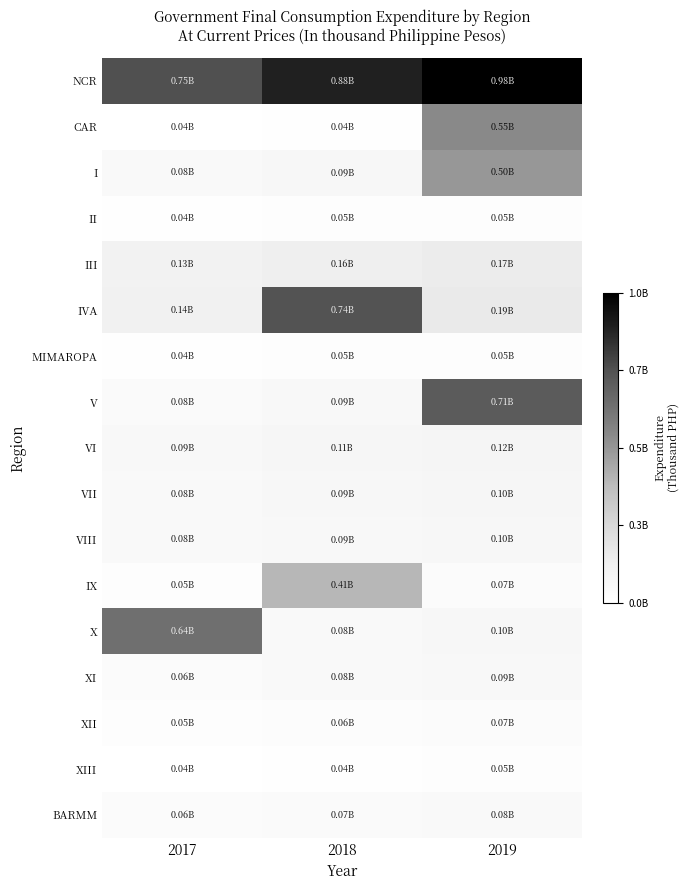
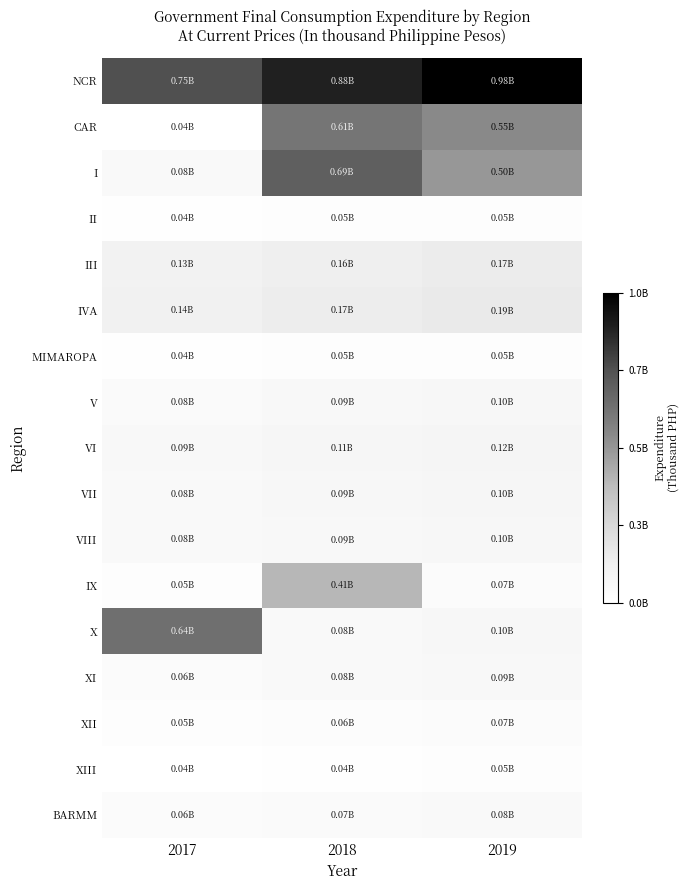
  {
    "NCR": {
      "2017": "0.75B",
      "2018": "0.88B",
      "2019": "0.98B"
    },
    "CAR": {
      "2017": "0.04B",
-     "2018": "0.04B",
+     "2018": "0.61B",
      "2019": "0.55B"
    },
    "I": {
      "2017": "0.08B",
-     "2018": "0.09B",
+     "2018": "0.69B",
      "2019": "0.50B"
    },
    "II": {
      "2017": "0.04B",
      "2018": "0.05B",
      "2019": "0.05B"
    },
    "III": {
      "2017": "0.13B",
      "2018": "0.16B",
      "2019": "0.17B"
    },
    "IVA": {
      "2017": "0.14B",
-     "2018": "0.74B",
+     "2018": "0.17B",
      "2019": "0.19B"
    },
    "MIMAROPA": {
      "2017": "0.04B",
      "2018": "0.05B",
      "2019": "0.05B"
    },
    "V": {
      "2017": "0.08B",
      "2018": "0.09B",
-     "2019": "0.71B"
+     "2019": "0.10B"
    },
    "VI": {
      "2017": "0.09B",
      "2018": "0.11B",
      "2019": "0.12B"
    },
    "VII": {
      "2017": "0.08B",
      "2018": "0.09B",
      "2019": "0.10B"
    },
    "VIII": {
      "2017": "0.08B",
      "2018": "0.09B",
      "2019": "0.10B"
    },
    "IX": {
      "2017": "0.05B",
      "2018": "0.41B",
      "2019": "0.07B"
    },
    "X": {
      "2017": "0.64B",
      "2018": "0.08B",
      "2019": "0.10B"
    },
    "XI": {
      "2017": "0.06B",
      "2018": "0.08B",
      "2019": "0.09B"
    },
    "XII": {
      "2017": "0.05B",
      "2018": "0.06B",
      "2019": "0.07B"
    },
    "XIII": {
      "2017": "0.04B",
      "2018": "0.04B",
      "2019": "0.05B"
    },
    "BARMM": {
      "2017": "0.06B",
      "2018": "0.07B",
      "2019": "0.08B"
    }
  }
